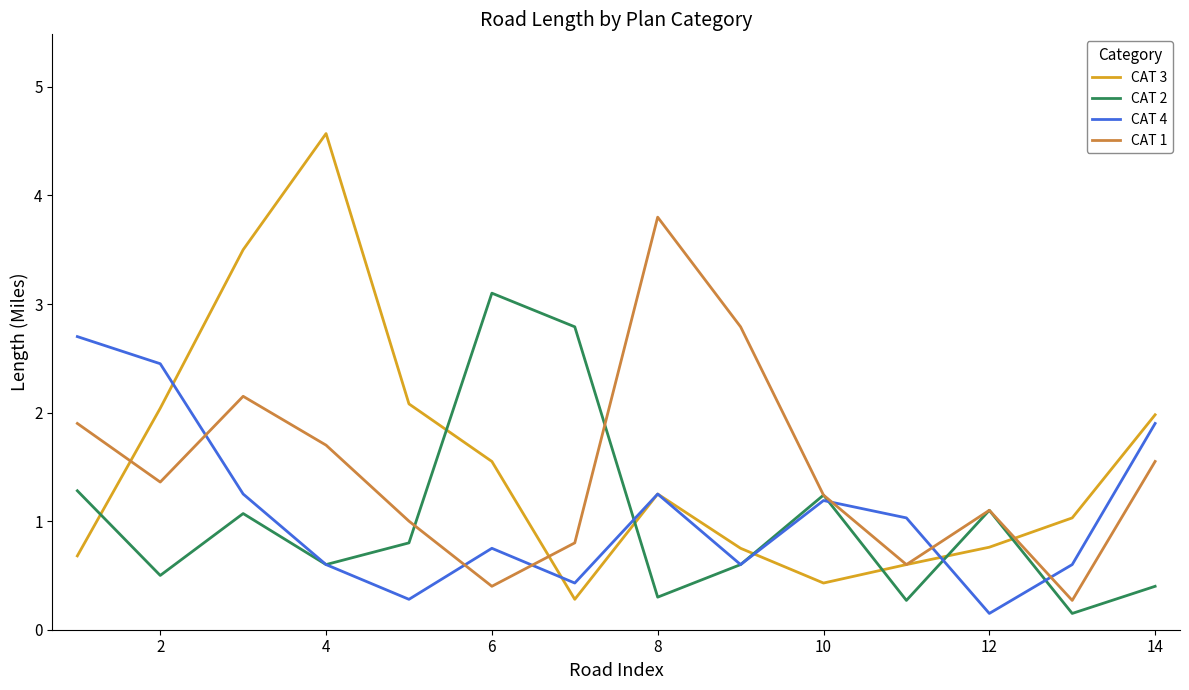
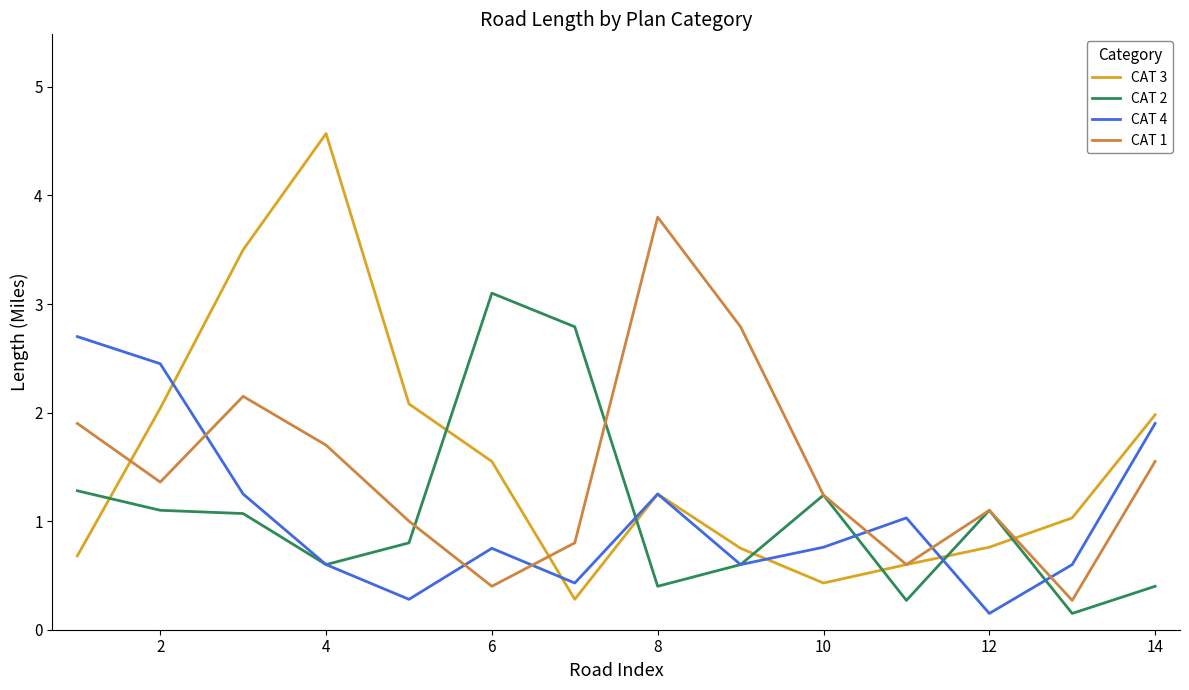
  {
    "CAT 2": {
-     "2": 0.5,
+     "2": 1.1,
      "6": 3.1,
-     "8": 0.3,
+     "8": 0.4,
      "14": 0.4
    },
    "CAT 4": {
      "2": 2.45,
      "6": 0.75,
-     "10": 1.19,
+     "10": 0.76,
      "12": 0.15,
      "14": 1.90
    }
  }
